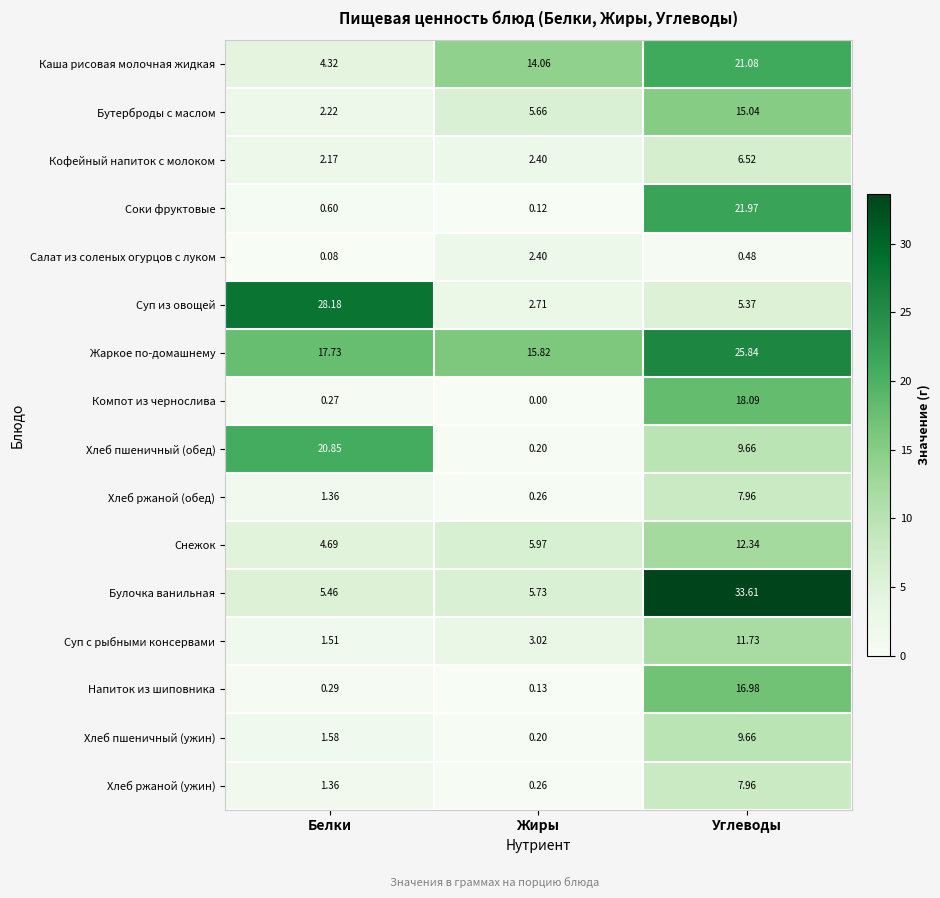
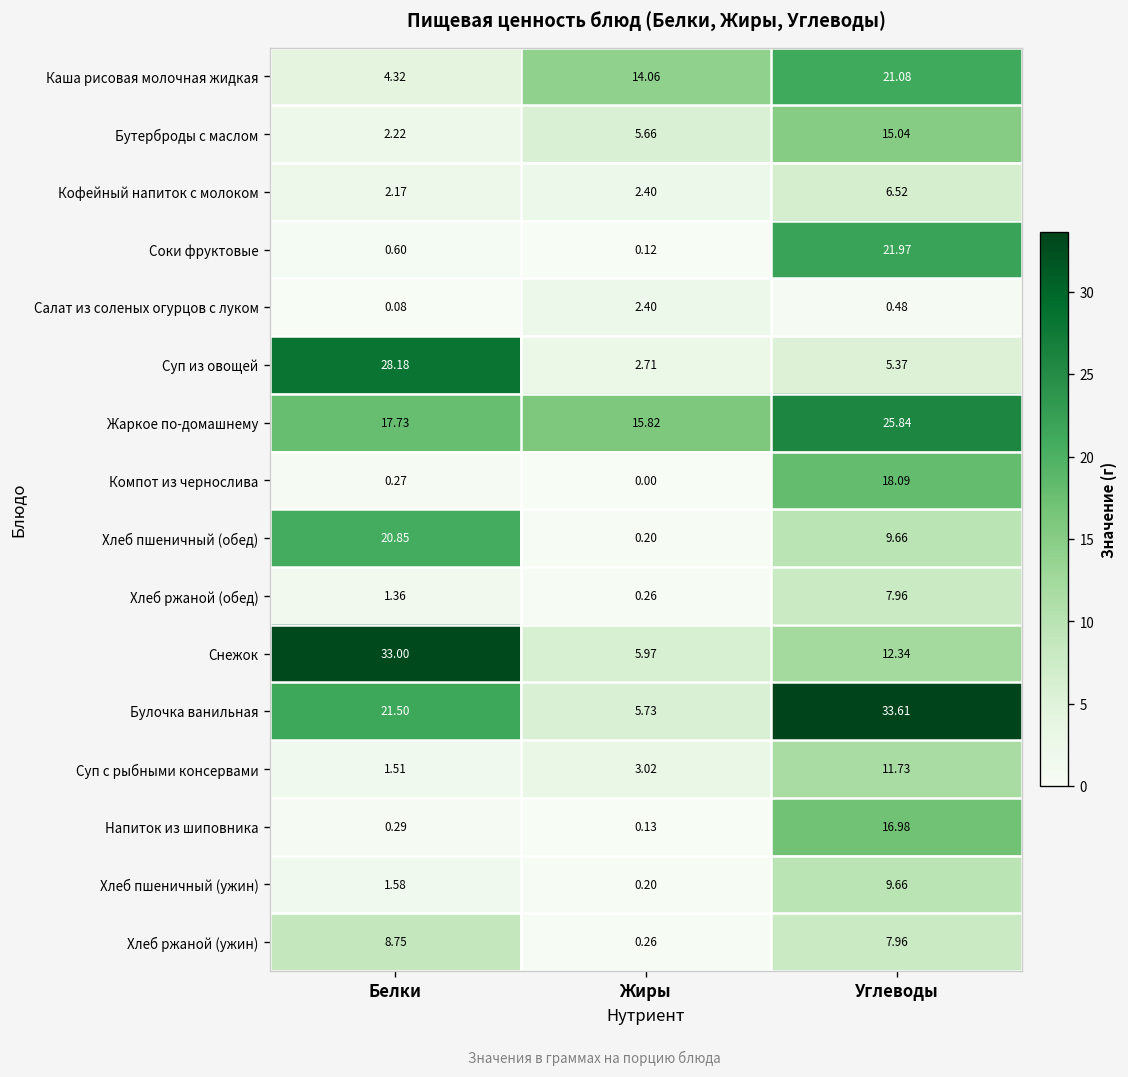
  {
    "Каша рисовая молочная жидкая": {
      "Белки": 4.32,
      "Жиры": 14.06,
      "Углеводы": 21.08
    },
    "Бутерброды с маслом": {
      "Белки": 2.22,
      "Жиры": 5.66,
      "Углеводы": 15.04
    },
    "Кофейный напиток с молоком": {
      "Белки": 2.17,
      "Жиры": 2.40,
      "Углеводы": 6.52
    },
    "Соки фруктовые": {
      "Белки": 0.60,
      "Жиры": 0.12,
      "Углеводы": 21.97
    },
    "Салат из соленых огурцов с луком": {
      "Белки": 0.08,
      "Жиры": 2.40,
      "Углеводы": 0.48
    },
    "Суп из овощей": {
      "Белки": 28.18,
      "Жиры": 2.71,
      "Углеводы": 5.37
    },
    "Жаркое по-домашнему": {
      "Белки": 17.73,
      "Жиры": 15.82,
      "Углеводы": 25.84
    },
    "Компот из чернослива": {
      "Белки": 0.27,
      "Жиры": 0.00,
      "Углеводы": 18.09
    },
    "Хлеб пшеничный (обед)": {
      "Белки": 20.85,
      "Жиры": 0.20,
      "Углеводы": 9.66
    },
    "Хлеб ржаной (обед)": {
      "Белки": 1.36,
      "Жиры": 0.26,
      "Углеводы": 7.96
    },
    "Снежок": {
-     "Белки": 4.69,
+     "Белки": 33.00,
      "Жиры": 5.97,
      "Углеводы": 12.34
    },
    "Булочка ванильная": {
-     "Белки": 5.46,
+     "Белки": 21.50,
      "Жиры": 5.73,
      "Углеводы": 33.61
    },
    "Суп с рыбными консервами": {
      "Белки": 1.51,
      "Жиры": 3.02,
      "Углеводы": 11.73
    },
    "Напиток из шиповника": {
      "Белки": 0.29,
      "Жиры": 0.13,
      "Углеводы": 16.98
    },
    "Хлеб пшеничный (ужин)": {
      "Белки": 1.58,
      "Жиры": 0.20,
      "Углеводы": 9.66
    },
    "Хлеб ржаной (ужин)": {
-     "Белки": 1.36,
+     "Белки": 8.75,
      "Жиры": 0.26,
      "Углеводы": 7.96
    }
  }
